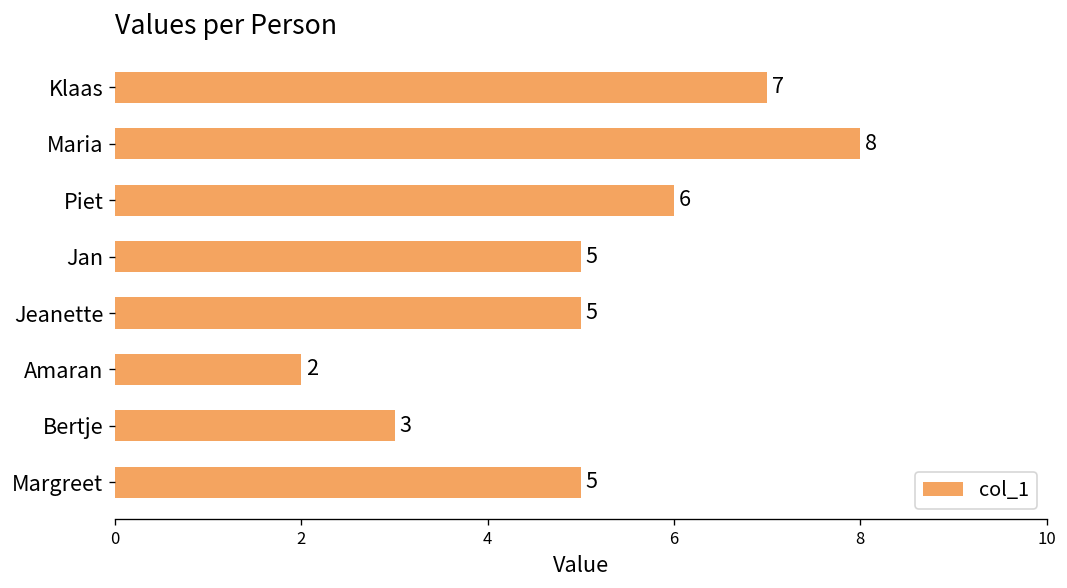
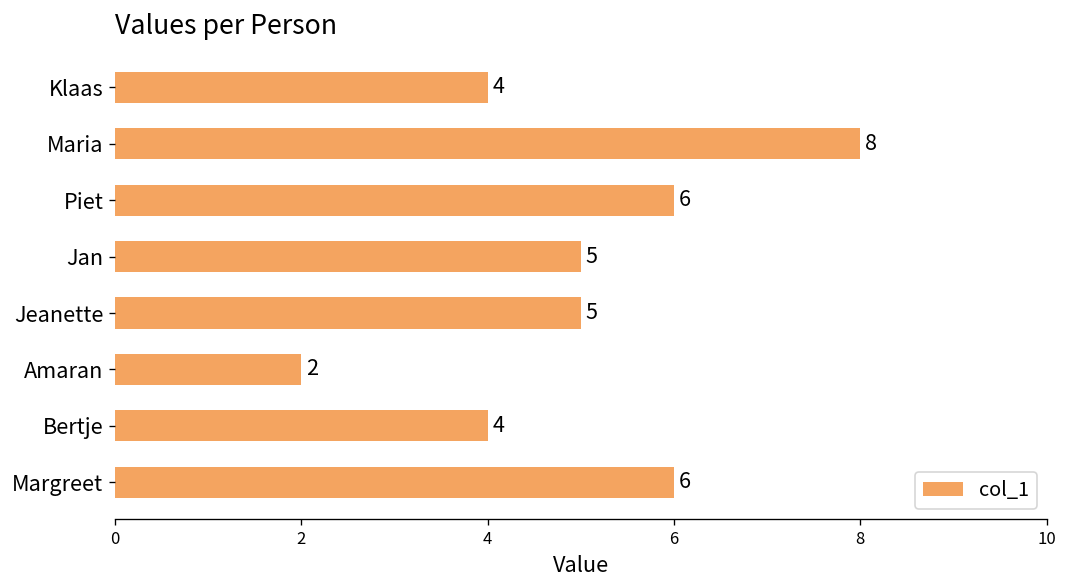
  {
-   "Klaas": 7,
+   "Klaas": 4,
    "Maria": 8,
    "Piet": 6,
    "Jan": 5,
    "Jeanette": 5,
    "Amaran": 2,
-   "Bertje": 3,
-   "Margreet": 5
+   "Bertje": 4,
+   "Margreet": 6
  }
